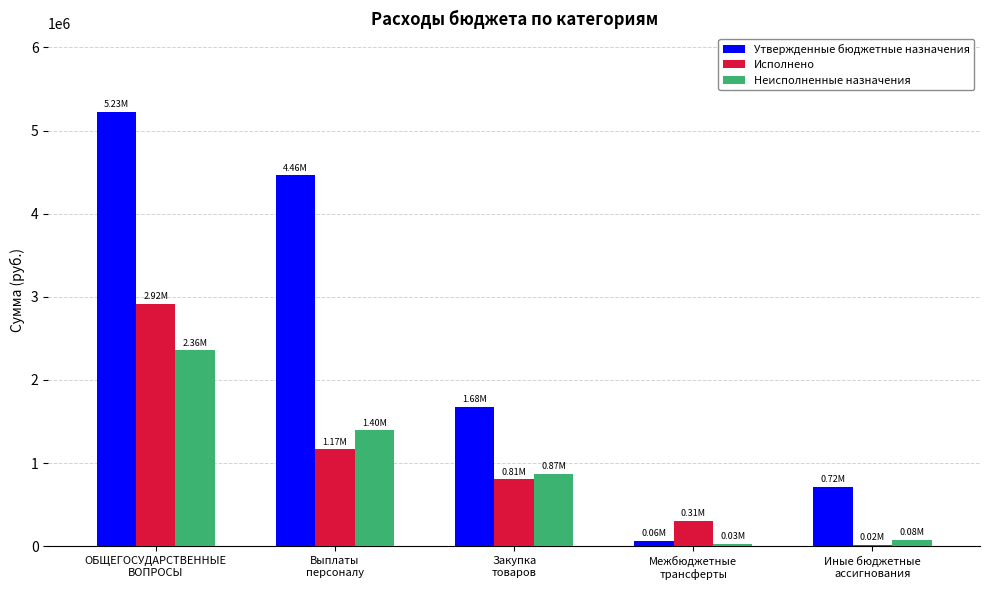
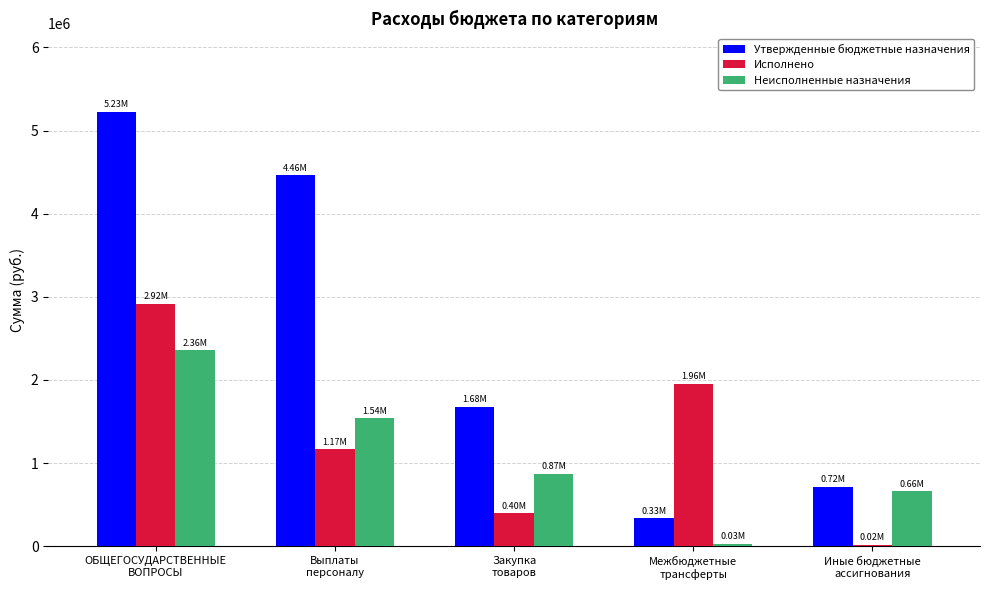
  {
    "Утвержденные бюджетные назначения": {
      "ОБЩЕГОСУДАРСТВЕННЫЕ ВОПРОСЫ": "5.23M",
      "Выплаты персоналу": "4.46M",
      "Закупка товаров": "1.68M",
-     "Межбюджетные трансферты": "0.06M",
+     "Межбюджетные трансферты": "0.33M",
      "Иные бюджетные ассигнования": "0.72M"
    },
    "Исполнено": {
      "ОБЩЕГОСУДАРСТВЕННЫЕ ВОПРОСЫ": "2.92M",
      "Выплаты персоналу": "1.17M",
-     "Закупка товаров": "0.81M",
-     "Межбюджетные трансферты": "0.31M",
+     "Закупка товаров": "0.40M",
+     "Межбюджетные трансферты": "1.96M",
      "Иные бюджетные ассигнования": "0.02M"
    },
    "Неисполненные назначения": {
      "ОБЩЕГОСУДАРСТВЕННЫЕ ВОПРОСЫ": "2.36M",
-     "Выплаты персоналу": "1.40M",
+     "Выплаты персоналу": "1.54M",
      "Закупка товаров": "0.87M",
      "Межбюджетные трансферты": "0.03M",
-     "Иные бюджетные ассигнования": "0.08M"
+     "Иные бюджетные ассигнования": "0.66M"
    }
  }
